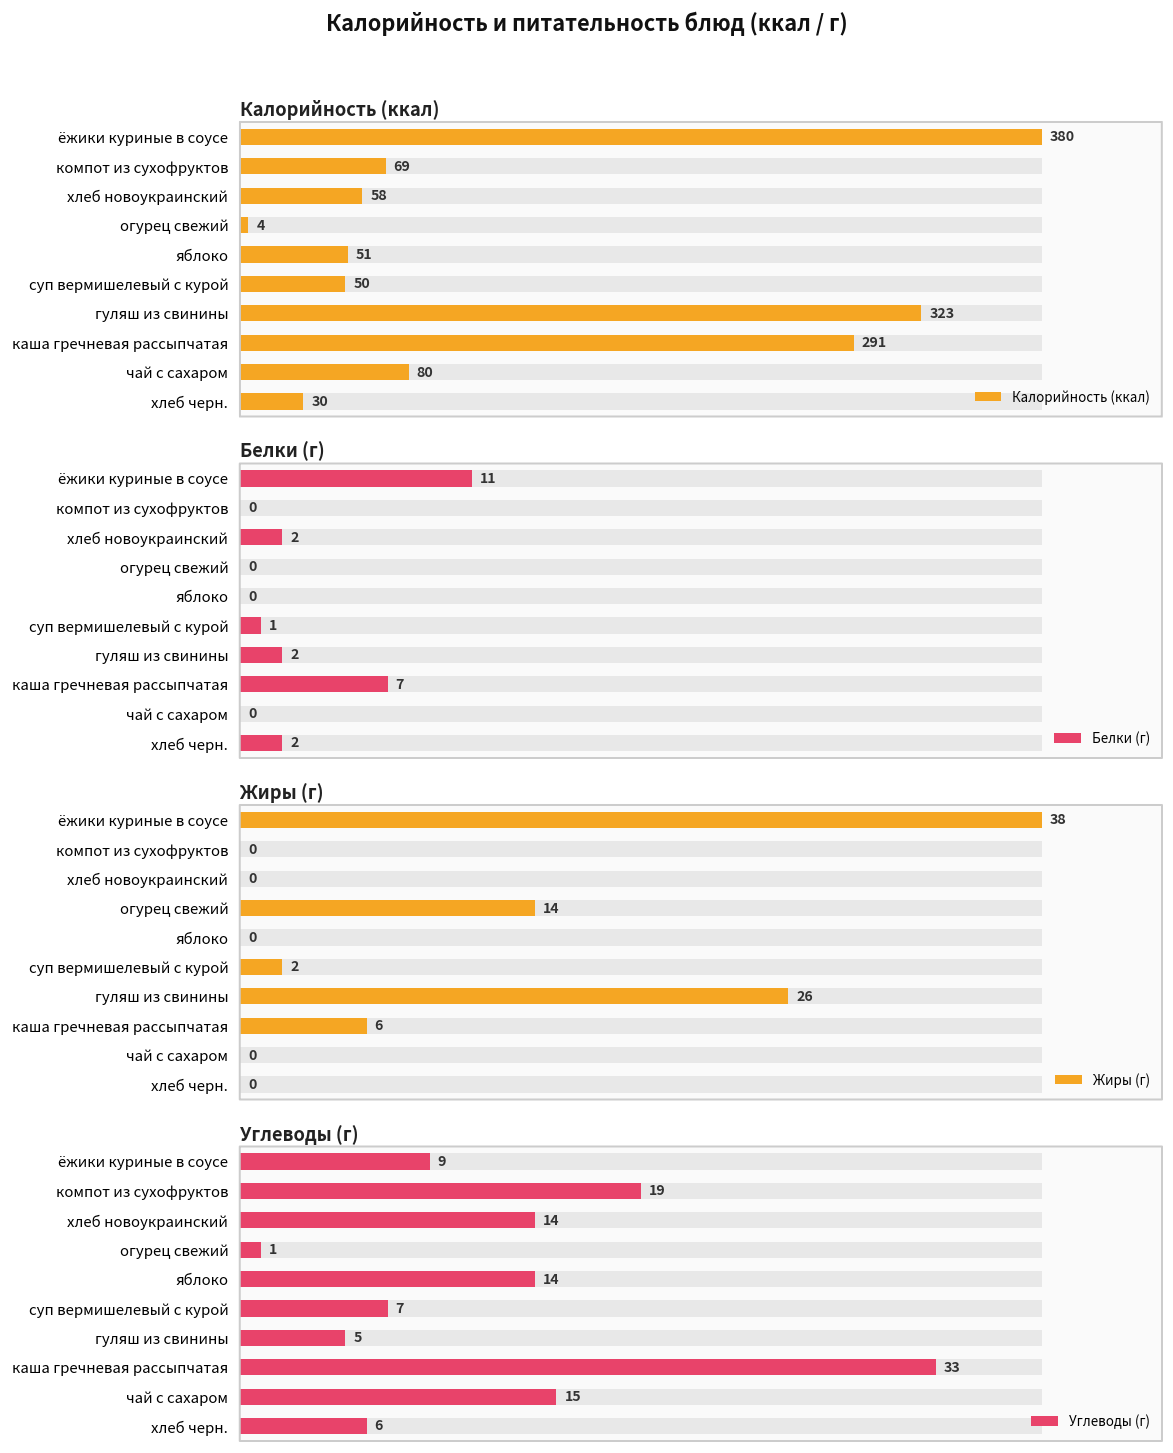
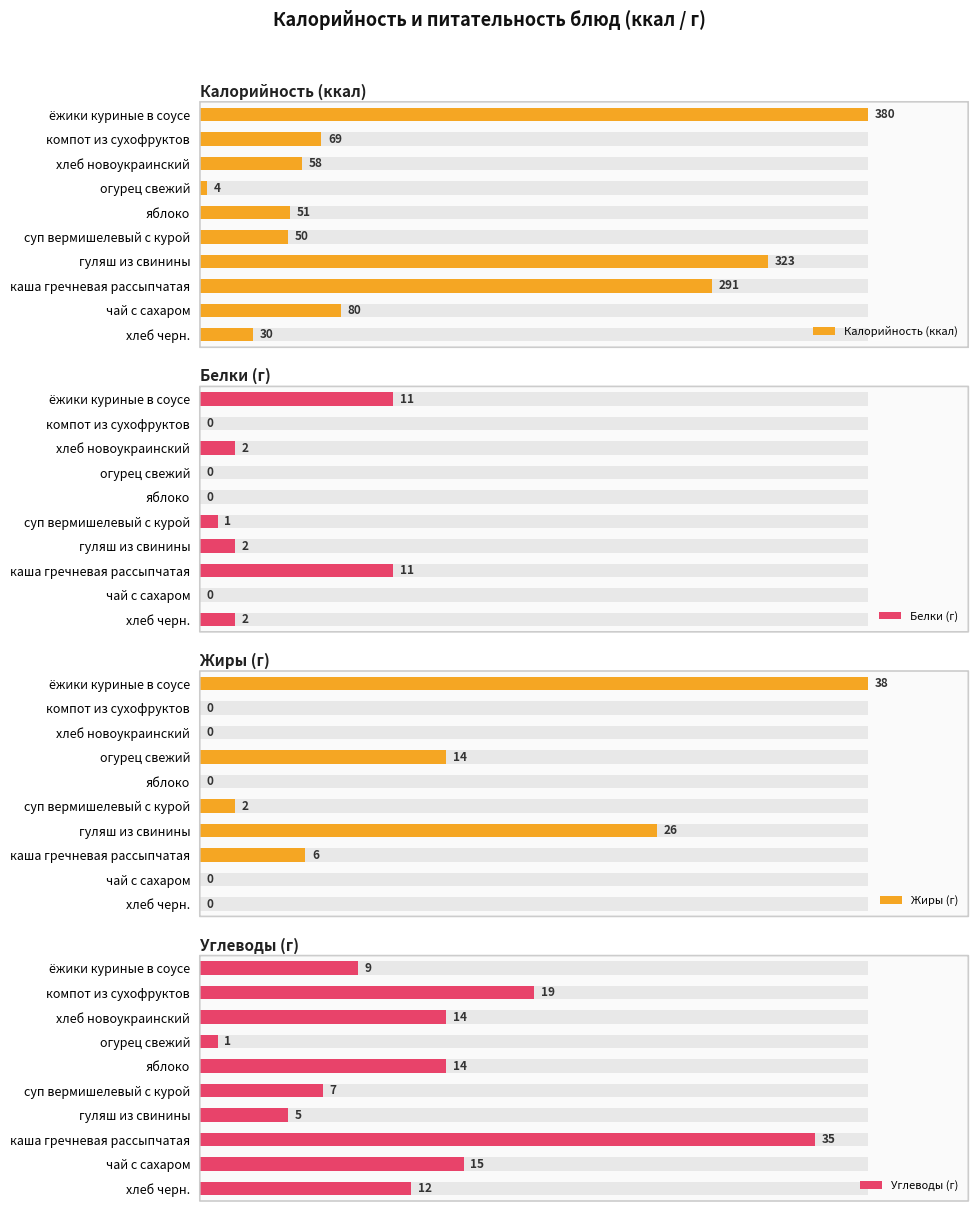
  {
    "Калорийность (ккал)": {
      "Калорийность (ккал)": {
        "ёжики куриные в соусе": 380
      }
    },
    "Белки (г)": {
      "Белки (г)": {
        "компот из сухофруктов": 0,
        "огурец свежий": 0,
        "яблоко": 0,
-       "каша гречневая рассыпчатая": 7,
+       "каша гречневая рассыпчатая": 11,
        "чай с сахаром": 0
      }
    },
    "Жиры (г)": {
      "Жиры (г)": {
        "ёжики куриные в соусе": 38,
        "компот из сухофруктов": 0,
        "хлеб новоукраинский": 0,
        "яблоко": 0,
        "чай с сахаром": 0,
        "хлеб черн.": 0
      }
    },
    "Углеводы (г)": {
      "Углеводы (г)": {
-       "каша гречневая рассыпчатая": 33,
-       "хлеб черн.": 6
+       "каша гречневая рассыпчатая": 35,
+       "хлеб черн.": 12
      }
    }
  }
